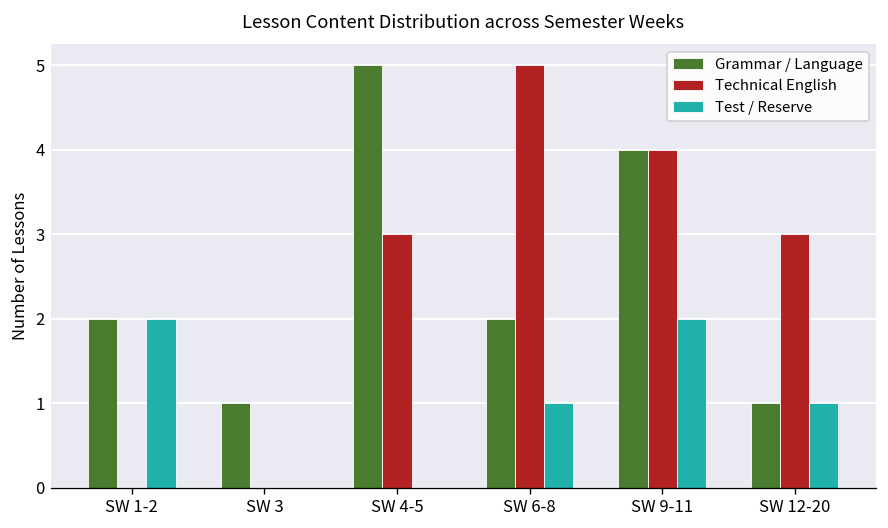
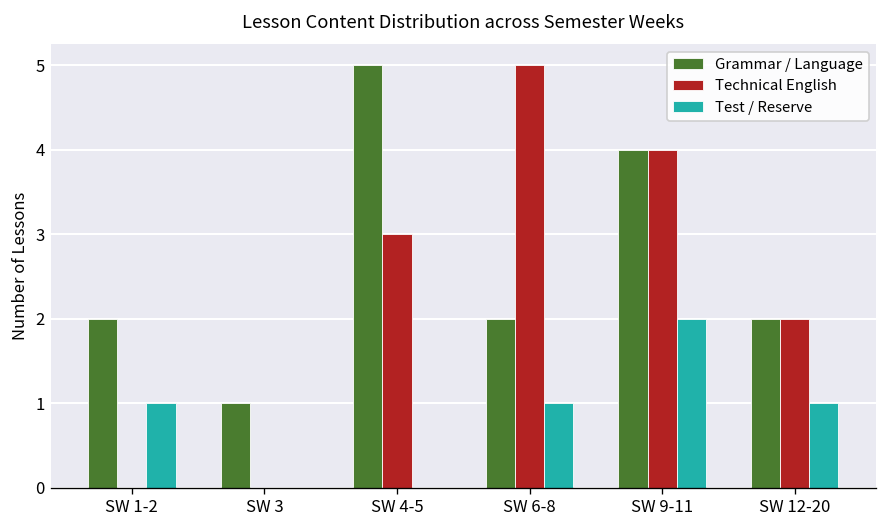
  {
    "Grammar / Language": {
      "SW 1-2": 2,
      "SW 3": 1,
      "SW 4-5": 5,
      "SW 6-8": 2,
      "SW 9-11": 4,
-     "SW 12-20": 1
+     "SW 12-20": 2
    },
    "Technical English": {
      "SW 1-2": 0,
      "SW 3": 0,
      "SW 4-5": 3,
      "SW 6-8": 5,
      "SW 9-11": 4,
-     "SW 12-20": 3
+     "SW 12-20": 2
    },
    "Test / Reserve": {
-     "SW 1-2": 2,
+     "SW 1-2": 1,
      "SW 3": 0,
      "SW 4-5": 0,
      "SW 6-8": 1,
      "SW 9-11": 2,
      "SW 12-20": 1
    }
  }
